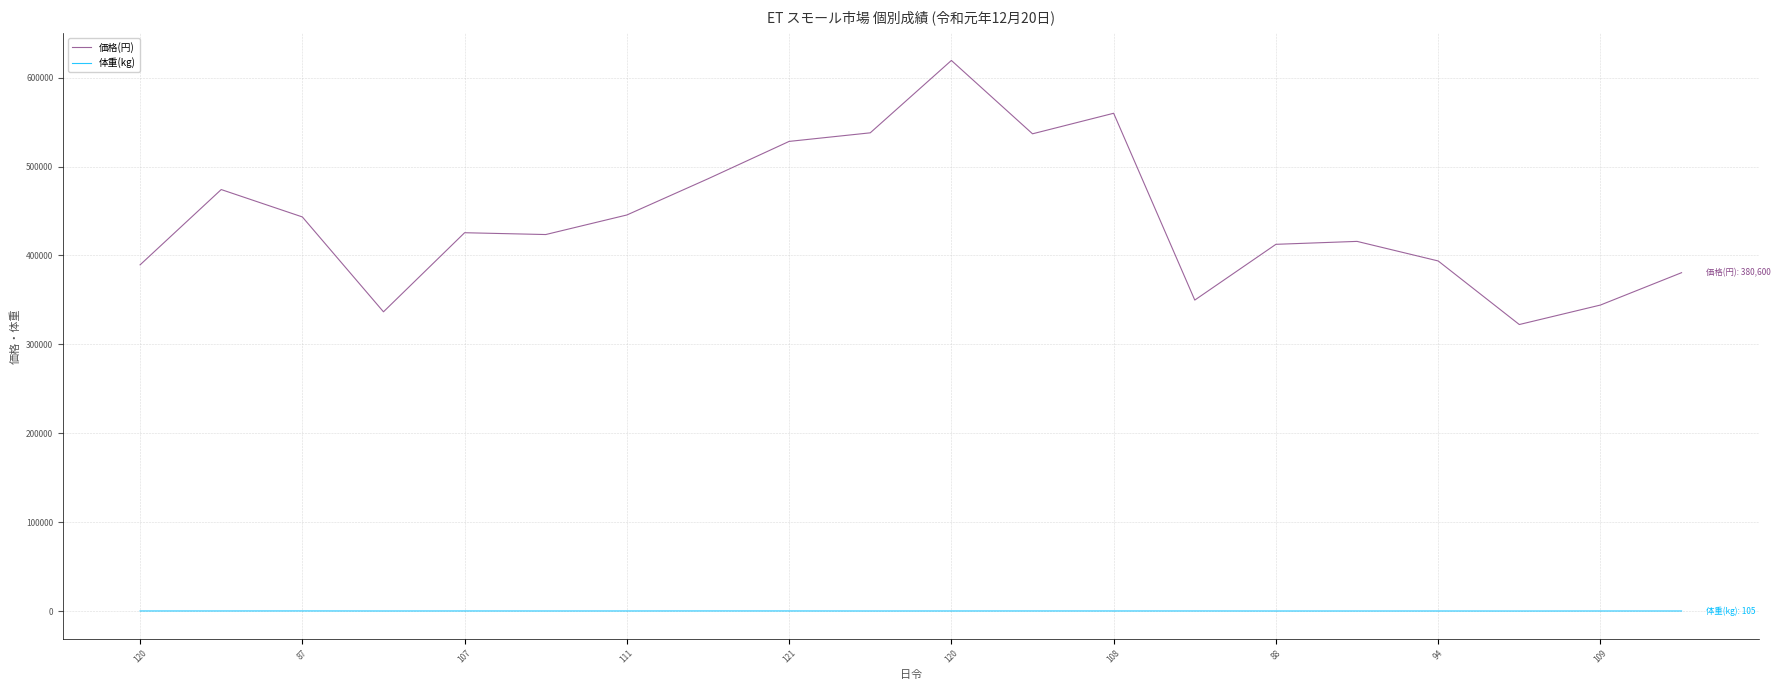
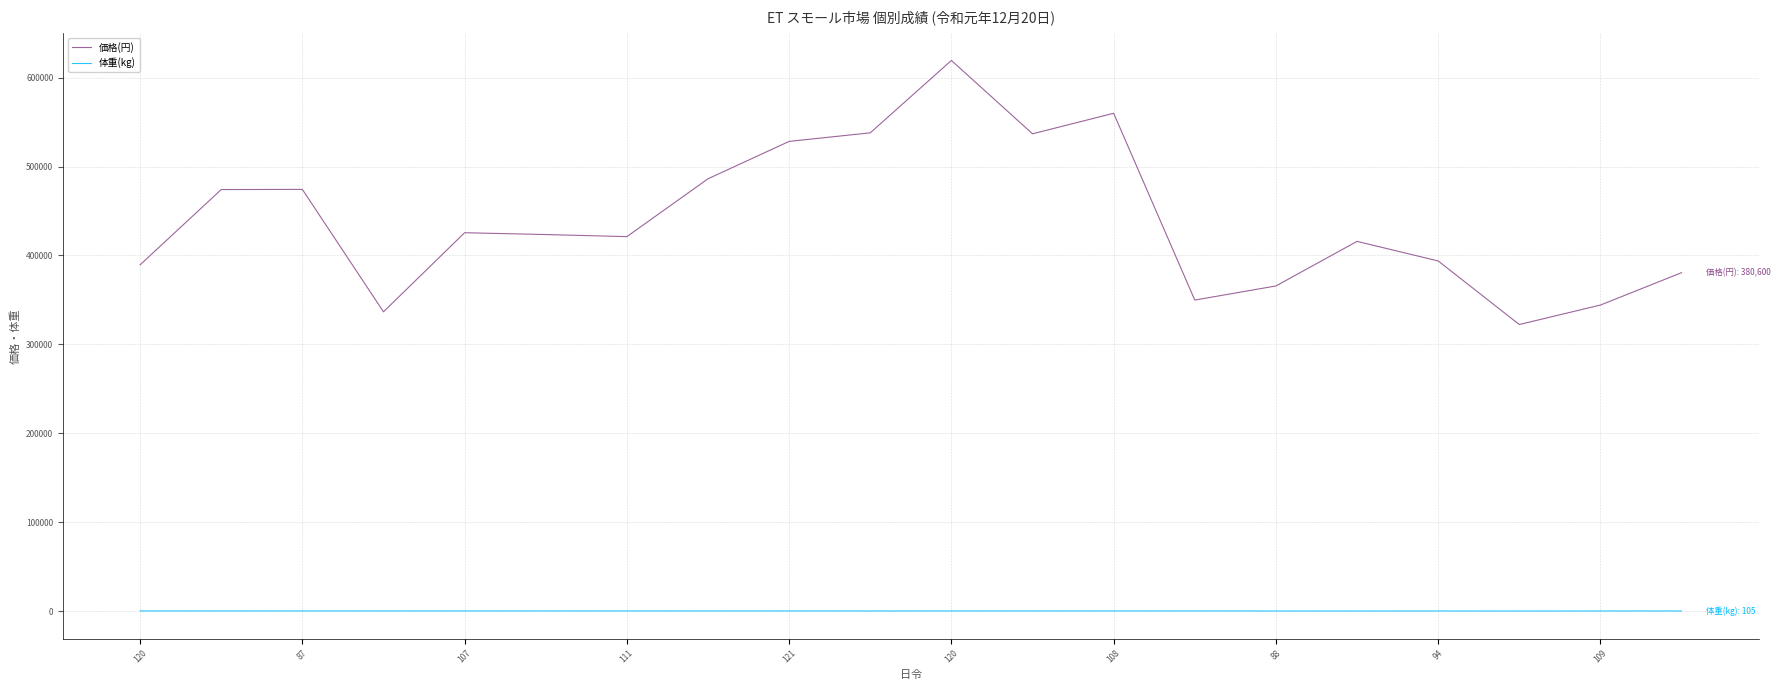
  {
    "価格(円)": {
-     "87": 440000,
+     "87": 470000,
      "107": 430000,
-     "111": 450000,
+     "111": 420000,
      "121": 530000,
      "108": 560000,
-     "88": 410000,
+     "88": 370000,
      "94": 390000,
      "109": 340000
    },
    "体重(kg)": {
      "87": 0,
      "107": 0,
      "111": 0,
      "121": 0,
      "108": 0,
      "88": 0,
      "94": 0,
      "109": 0
    }
  }
